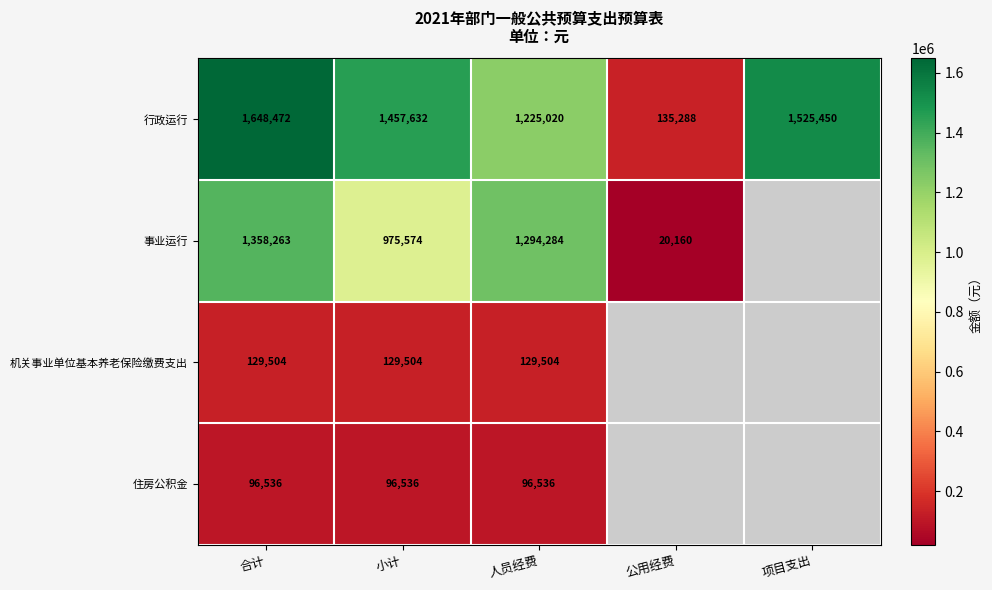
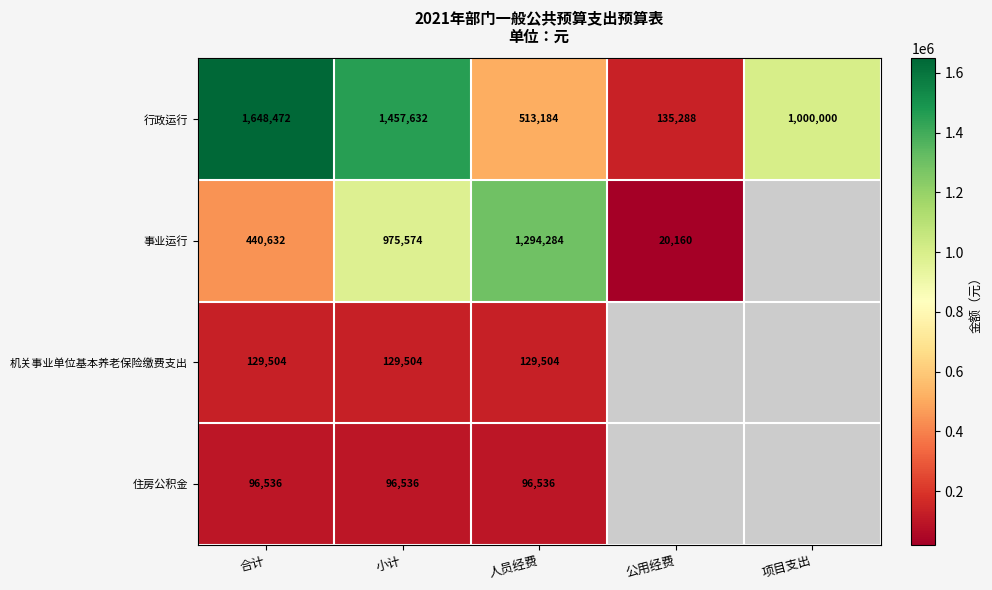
  {
    "行政运行": {
      "合计": "1,648,472",
      "小计": "1,457,632",
-     "人员经费": "1,225,020",
+     "人员经费": "513,184",
      "公用经费": "135,288",
-     "项目支出": "1,525,450"
+     "项目支出": "1,000,000"
    },
    "事业运行": {
-     "合计": "1,358,263",
+     "合计": "440,632",
      "小计": "975,574",
      "人员经费": "1,294,284",
      "公用经费": "20,160"
    },
    "机关事业单位基本养老保险缴费支出": {
      "合计": "129,504",
      "小计": "129,504",
      "人员经费": "129,504"
    },
    "住房公积金": {
      "合计": "96,536",
      "小计": "96,536",
      "人员经费": "96,536"
    }
  }
